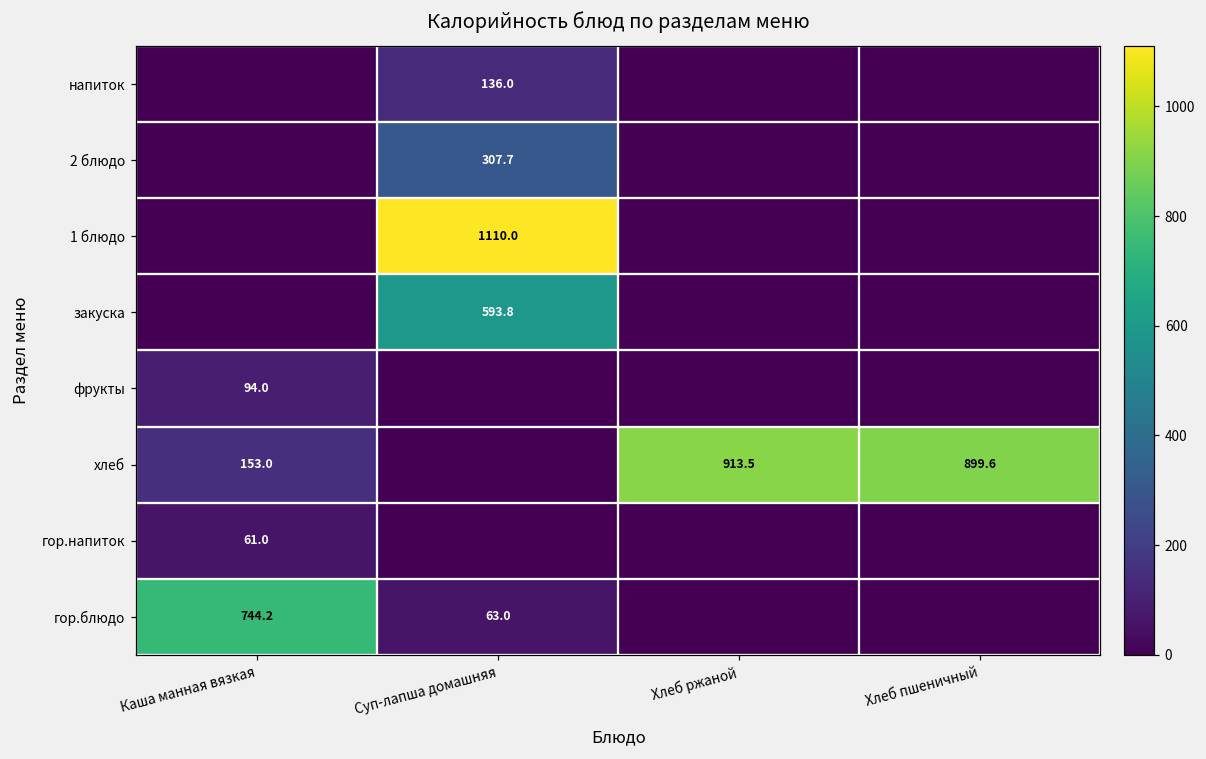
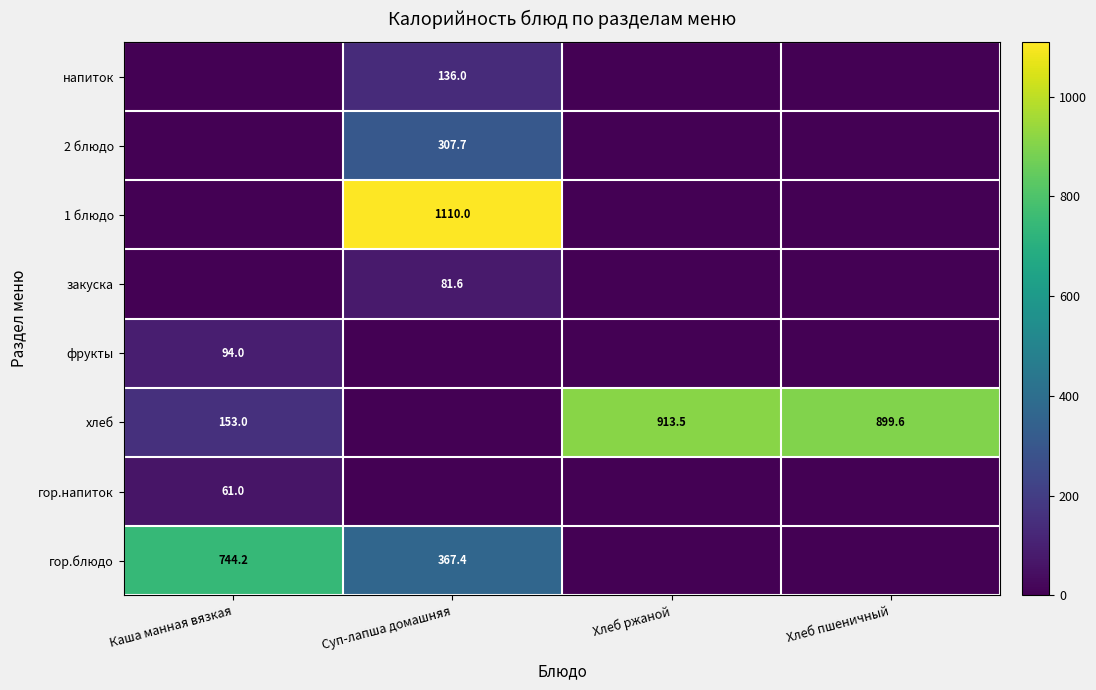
  {
    "напиток": {
      "Суп-лапша домашняя": 136.0
    },
    "2 блюдо": {
      "Суп-лапша домашняя": 307.7
    },
    "1 блюдо": {
      "Суп-лапша домашняя": 1110.0
    },
    "закуска": {
-     "Суп-лапша домашняя": 593.8
+     "Суп-лапша домашняя": 81.6
    },
    "фрукты": {
      "Каша манная вязкая": 94.0
    },
    "хлеб": {
      "Каша манная вязкая": 153.0,
      "Хлеб ржаной": 913.5,
      "Хлеб пшеничный": 899.6
    },
    "гор.напиток": {
      "Каша манная вязкая": 61.0
    },
    "гор.блюдо": {
      "Каша манная вязкая": 744.2,
-     "Суп-лапша домашняя": 63.0
+     "Суп-лапша домашняя": 367.4
    }
  }
